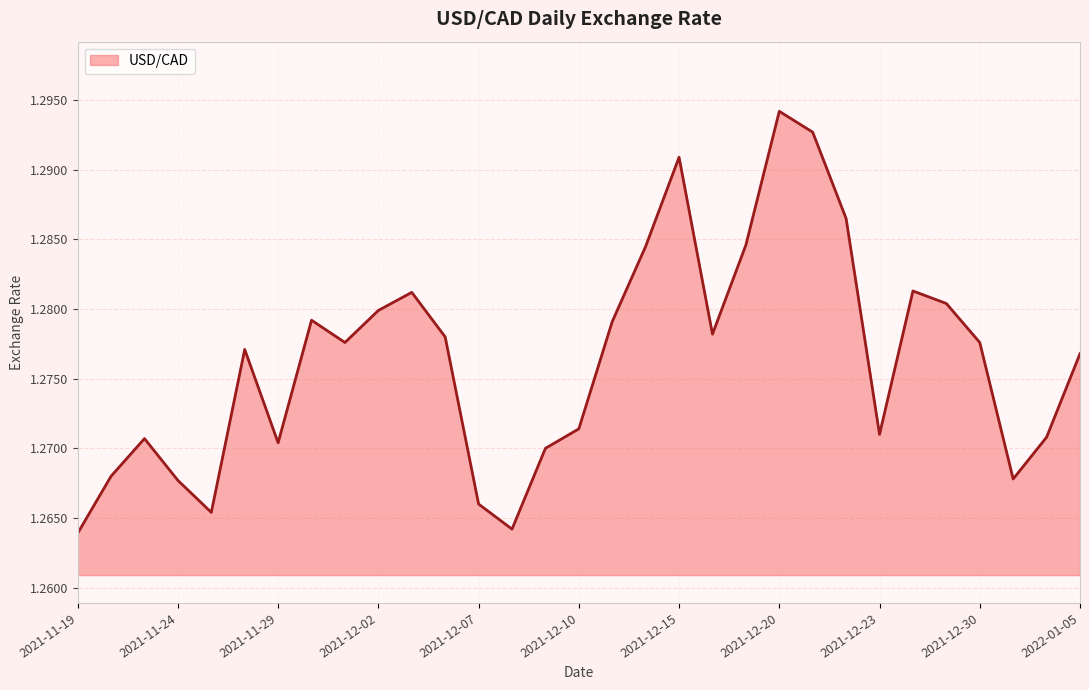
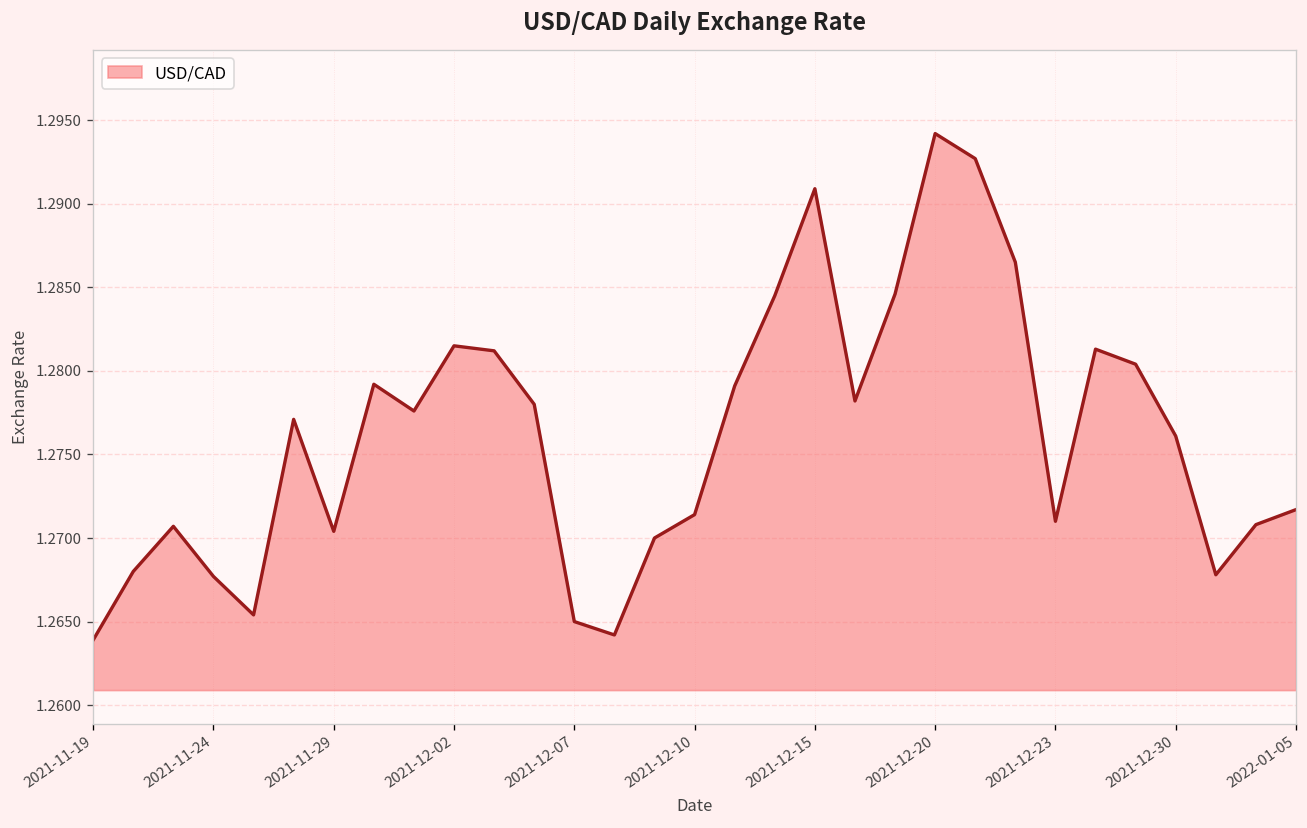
  {
    "2021-11-19": 1.2639,
    "2021-11-24": 1.2677,
    "2021-11-29": 1.2704,
-   "2021-12-02": 1.2799,
-   "2021-12-07": 1.266,
+   "2021-12-02": 1.2815,
+   "2021-12-07": 1.265,
    "2021-12-10": 1.2714,
    "2021-12-15": 1.2909,
    "2021-12-20": 1.2942,
    "2021-12-23": 1.2710,
-   "2021-12-30": 1.2776,
-   "2022-01-05": 1.2768
+   "2021-12-30": 1.2761,
+   "2022-01-05": 1.2717
  }
